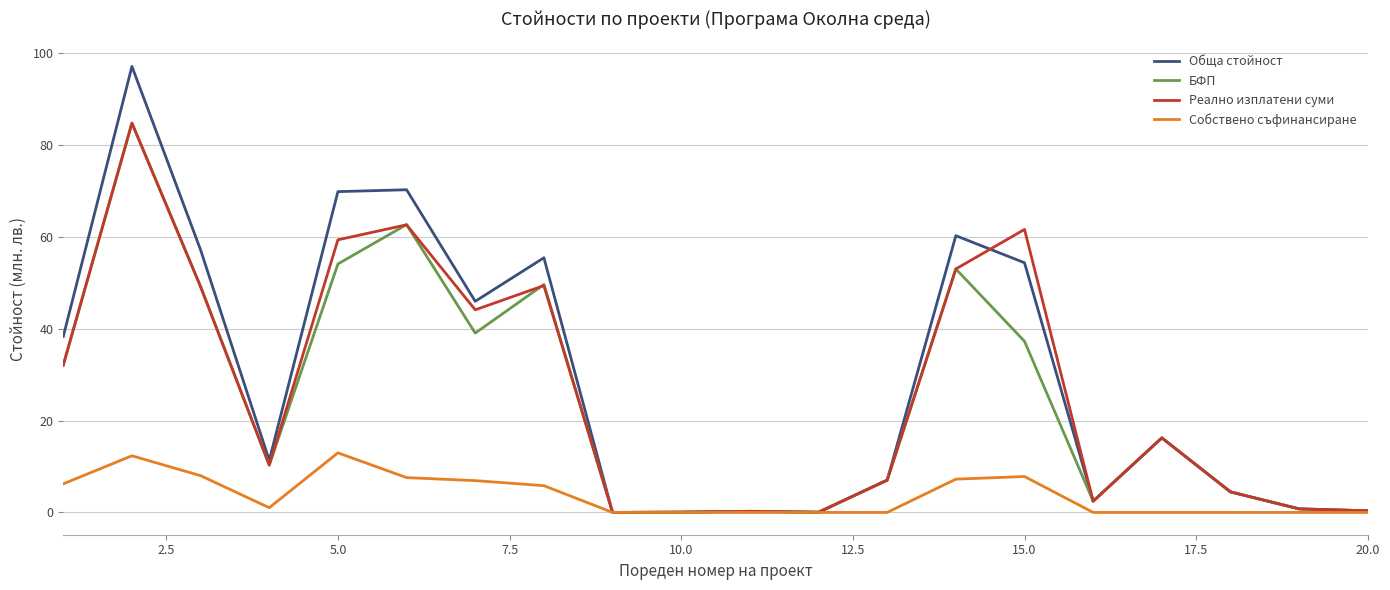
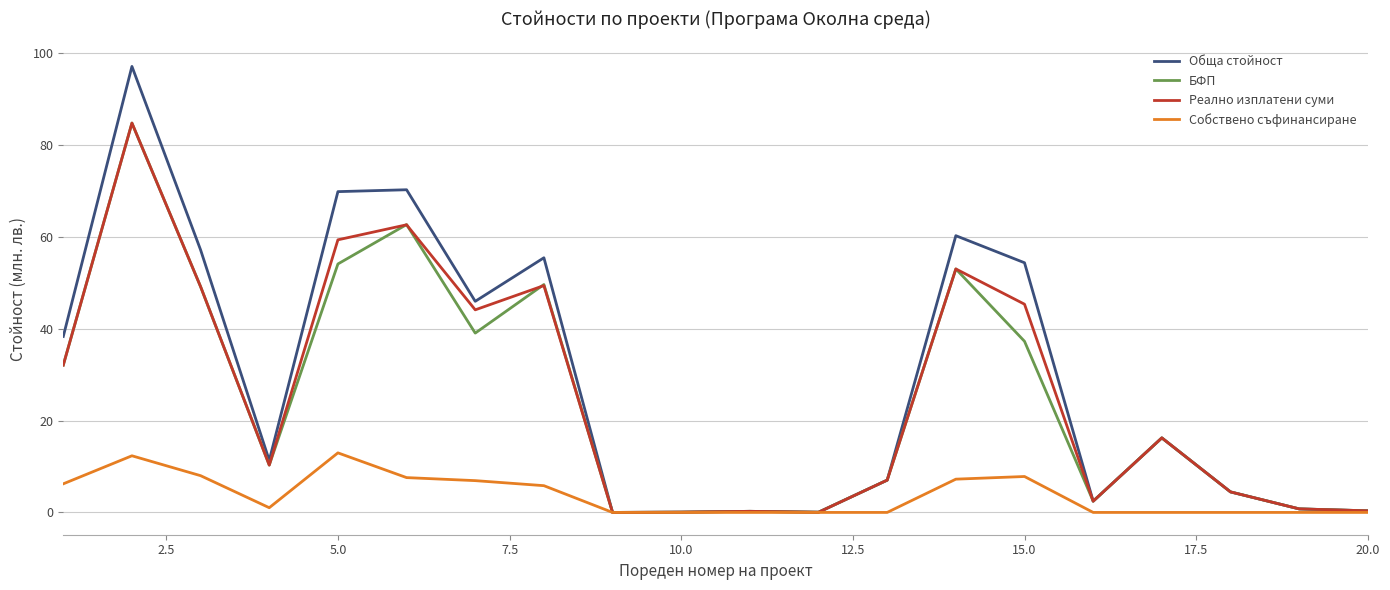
  {
    "Обща стойност": {
      "5.0": 70,
      "15.0": 54
    },
    "БФП": {
      "5.0": 54,
      "15.0": 37
    },
    "Реално изплатени суми": {
      "5.0": 59,
-     "15.0": 62
+     "15.0": 45
    },
    "Собствено съфинансиране": {
      "5.0": 13,
      "15.0": 8
    }
  }
